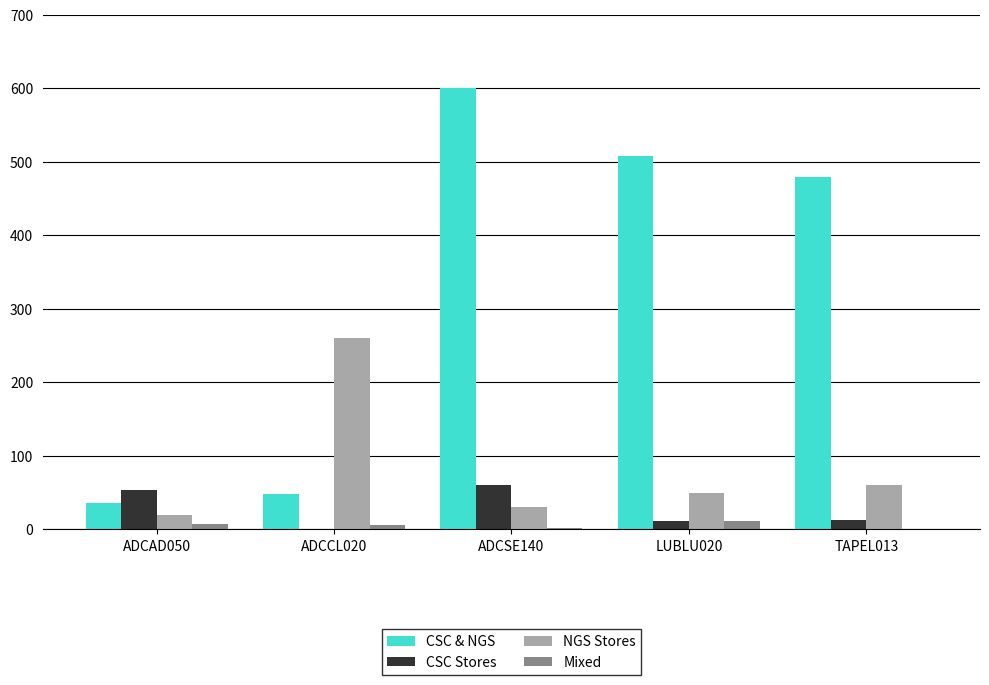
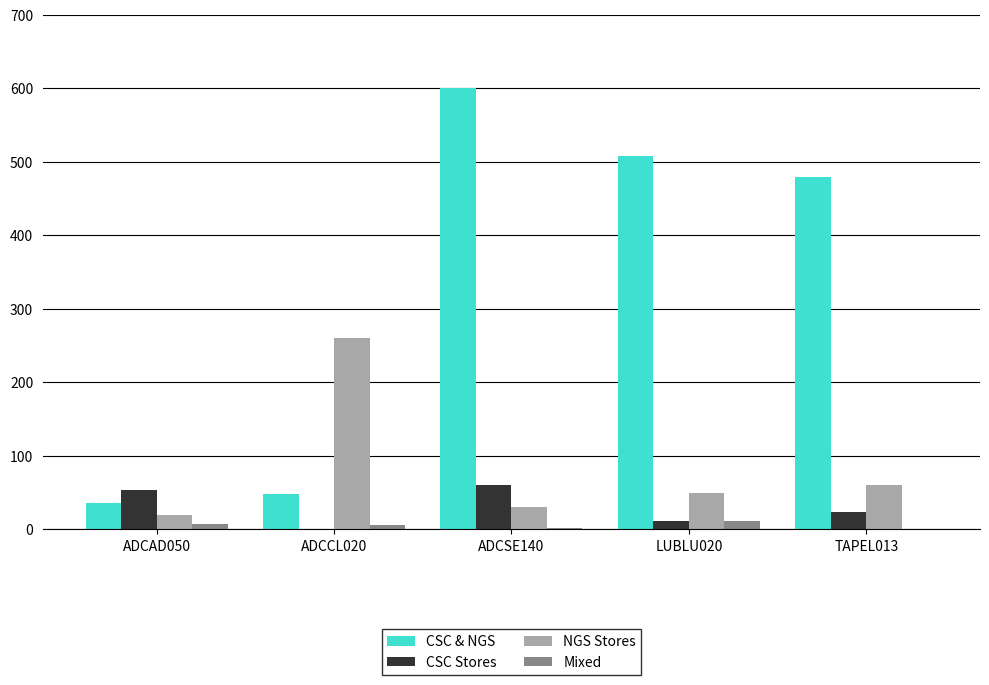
  {
    "CSC & NGS": {
      "ADCAD050": 40,
      "ADCCL020": 50,
      "ADCSE140": 600,
      "LUBLU020": 510,
      "TAPEL013": 480
    },
    "CSC Stores": {
      "ADCAD050": 50,
      "ADCSE140": 60,
      "LUBLU020": 10,
-     "TAPEL013": 10
+     "TAPEL013": 20
    }
  }
